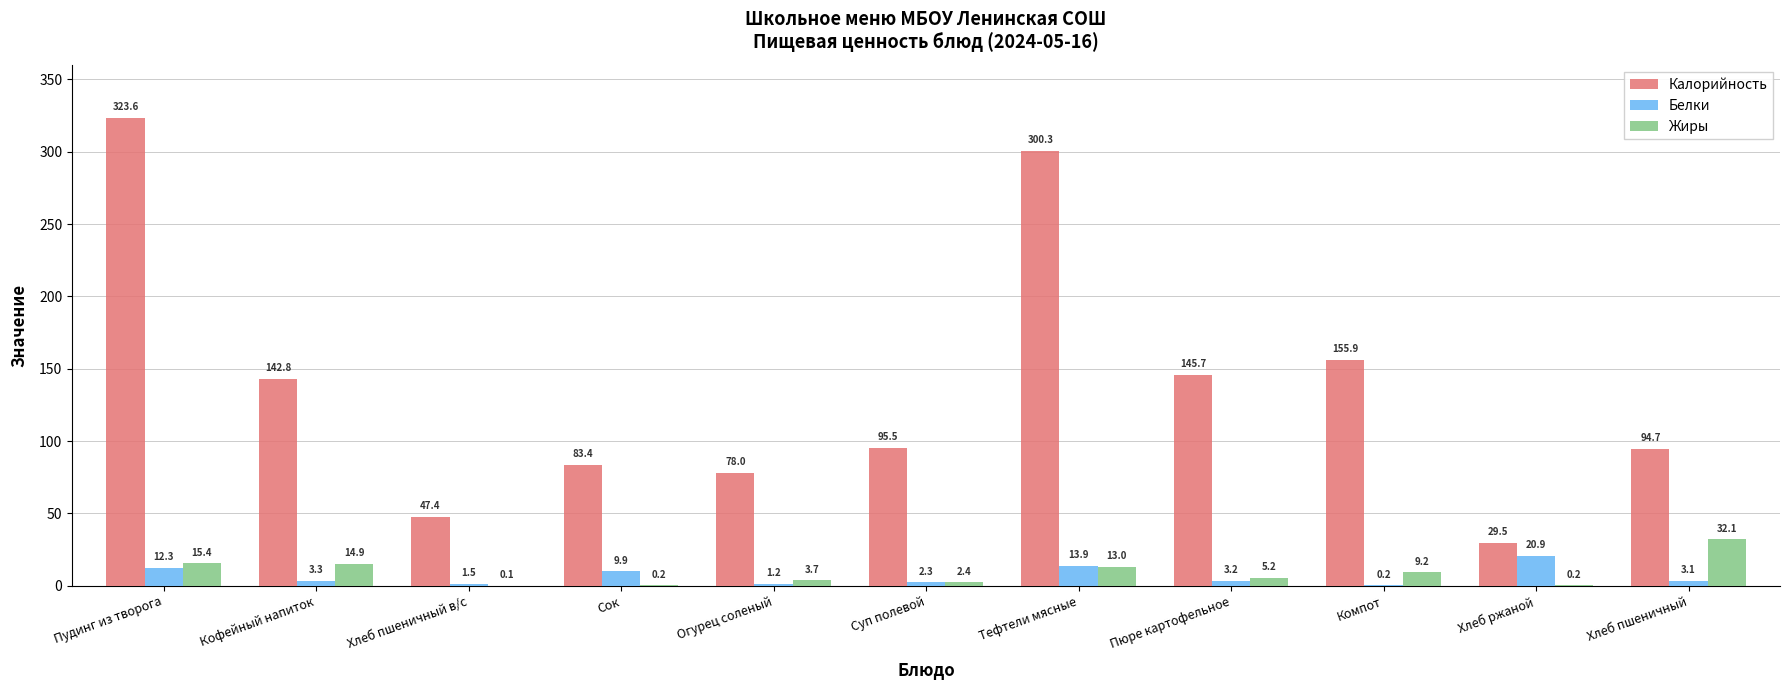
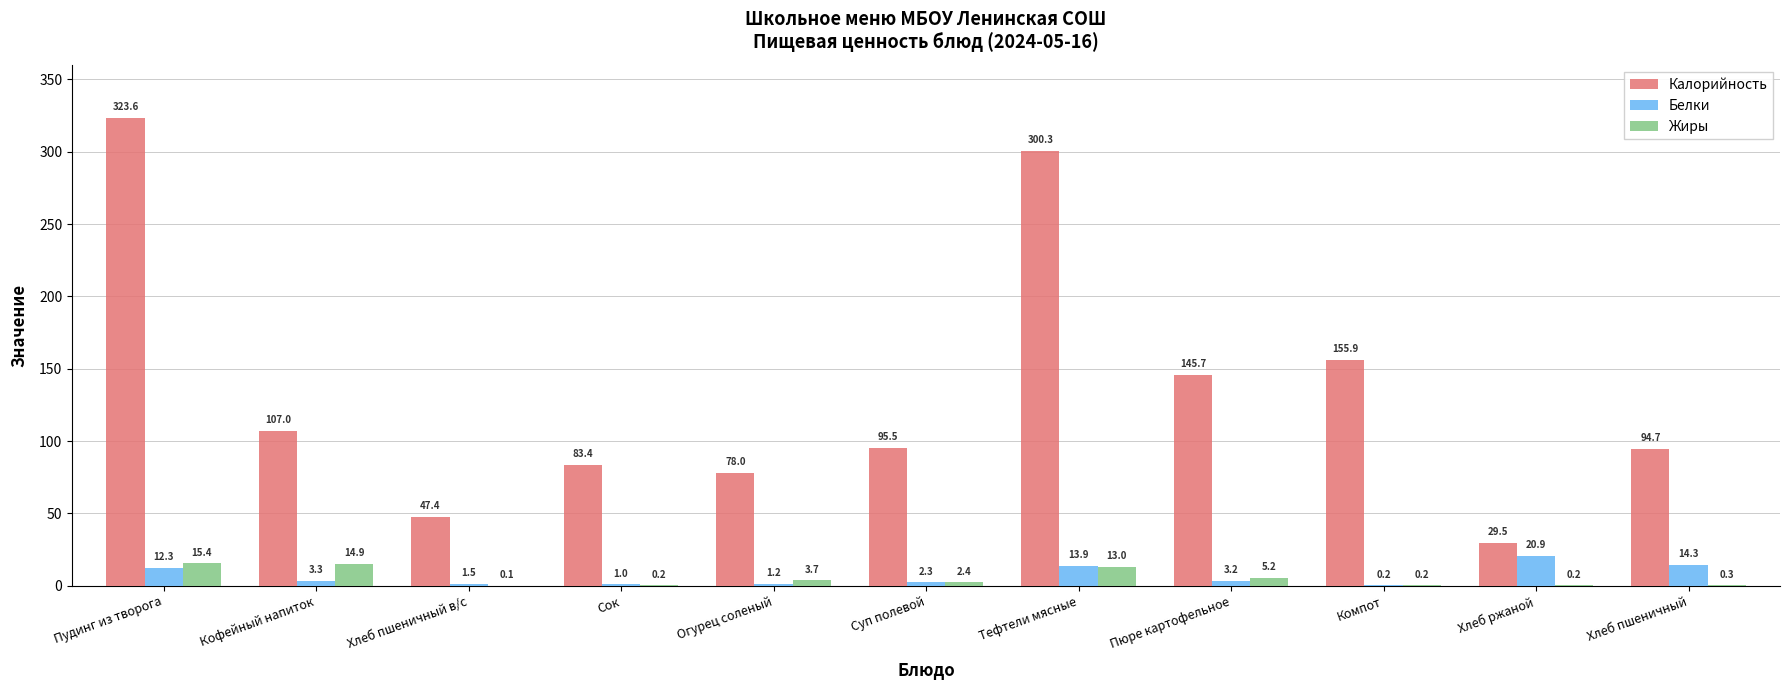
  {
    "Калорийность": {
      "Пудинг из творога": 323.6,
-     "Кофейный напиток": 142.8,
+     "Кофейный напиток": 107.0,
      "Хлеб пшеничный в/с": 47.4,
      "Сок": 83.4,
      "Огурец соленый": 78.0,
      "Суп полевой": 95.5,
      "Тефтели мясные": 300.3,
      "Пюре картофельное": 145.7,
      "Компот": 155.9,
      "Хлеб ржаной": 29.5,
      "Хлеб пшеничный": 94.7
    },
    "Белки": {
      "Пудинг из творога": 12.3,
      "Кофейный напиток": 3.3,
      "Хлеб пшеничный в/с": 1.5,
-     "Сок": 9.9,
+     "Сок": 1.0,
      "Огурец соленый": 1.2,
      "Суп полевой": 2.3,
      "Тефтели мясные": 13.9,
      "Пюре картофельное": 3.2,
      "Компот": 0.2,
      "Хлеб ржаной": 20.9,
-     "Хлеб пшеничный": 3.1
+     "Хлеб пшеничный": 14.3
    },
    "Жиры": {
      "Пудинг из творога": 15.4,
      "Кофейный напиток": 14.9,
      "Хлеб пшеничный в/с": 0.1,
      "Сок": 0.2,
      "Огурец соленый": 3.7,
      "Суп полевой": 2.4,
      "Тефтели мясные": 13.0,
      "Пюре картофельное": 5.2,
-     "Компот": 9.2,
+     "Компот": 0.2,
      "Хлеб ржаной": 0.2,
-     "Хлеб пшеничный": 32.1
+     "Хлеб пшеничный": 0.3
    }
  }
